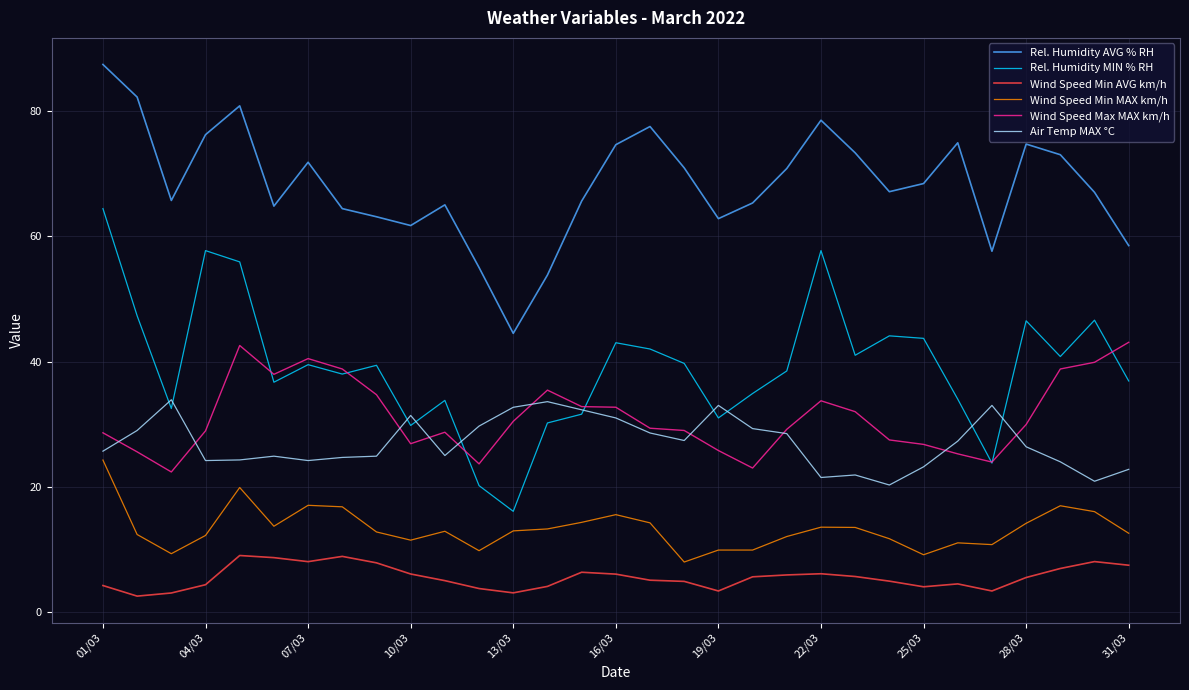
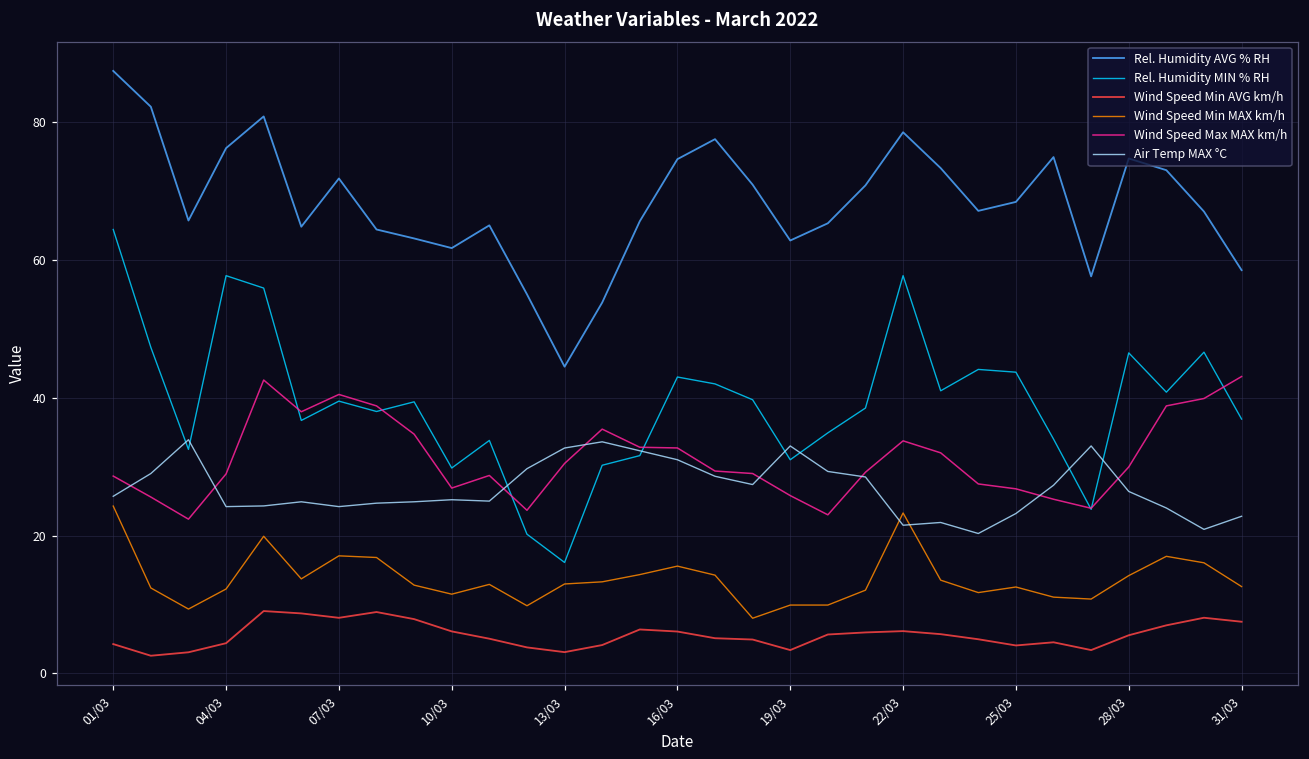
  {
    "Rel. Humidity AVG % RH": {
      "01/03": 87,
      "04/03": 76,
      "07/03": 72,
      "10/03": 62,
      "13/03": 45,
      "16/03": 75,
      "19/03": 63,
      "22/03": 79,
      "25/03": 68,
      "28/03": 75,
      "31/03": 59
    },
    "Rel. Humidity MIN % RH": {
      "01/03": 64,
      "04/03": 58,
      "07/03": 40,
      "10/03": 30,
      "13/03": 16,
      "16/03": 43,
      "19/03": 31,
      "22/03": 58,
      "25/03": 44,
      "28/03": 47,
      "31/03": 37
    },
    "Wind Speed Min AVG km/h": {
      "01/03": 4,
      "04/03": 4,
      "07/03": 8,
      "10/03": 6,
      "13/03": 3,
      "16/03": 6,
      "19/03": 3,
      "22/03": 6,
      "25/03": 4,
      "28/03": 6,
      "31/03": 8
    },
    "Wind Speed Min MAX km/h": {
      "01/03": 24,
      "04/03": 12,
      "07/03": 17,
      "10/03": 12,
      "13/03": 13,
      "16/03": 16,
      "19/03": 10,
-     "22/03": 14,
-     "25/03": 9,
+     "22/03": 23,
+     "25/03": 13,
      "28/03": 14,
      "31/03": 13
    },
    "Wind Speed Max MAX km/h": {
      "01/03": 29,
      "04/03": 29,
      "07/03": 40,
      "10/03": 27,
      "13/03": 30,
      "16/03": 33,
      "19/03": 26,
      "22/03": 34,
      "25/03": 27,
      "28/03": 30,
      "31/03": 43
    },
    "Air Temp MAX °C": {
      "01/03": 26,
      "04/03": 24,
      "07/03": 24,
-     "10/03": 31,
+     "10/03": 25,
      "13/03": 33,
      "16/03": 31,
      "19/03": 33,
      "22/03": 22,
      "25/03": 23,
      "28/03": 26,
      "31/03": 23
    }
  }
